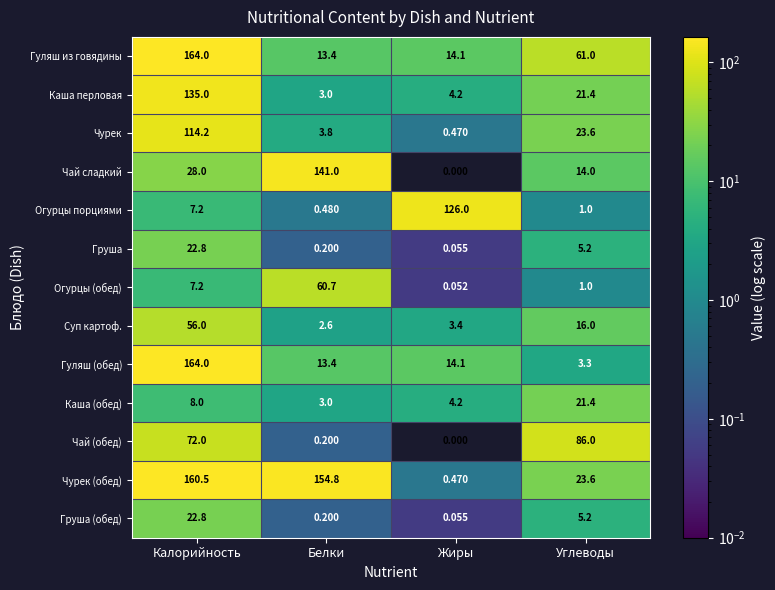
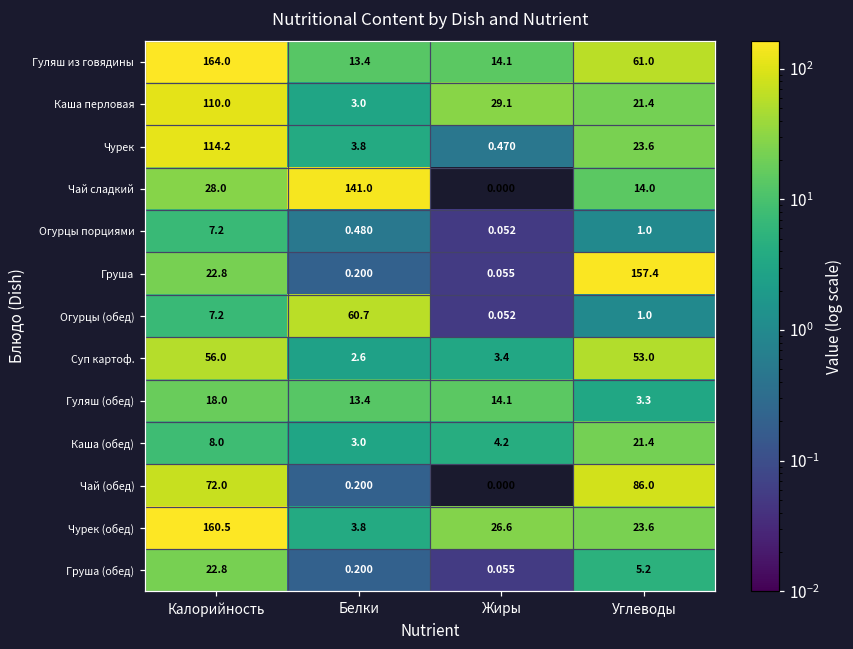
  {
    "Гуляш из говядины": {
      "Калорийность": 164.0,
      "Белки": 13.4,
      "Жиры": 14.1,
      "Углеводы": 61.0
    },
    "Каша перловая": {
-     "Калорийность": 135.0,
+     "Калорийность": 110.0,
      "Белки": 3.0,
-     "Жиры": 4.2,
+     "Жиры": 29.1,
      "Углеводы": 21.4
    },
    "Чурек": {
      "Калорийность": 114.2,
      "Белки": 3.8,
      "Жиры": 0.470,
      "Углеводы": 23.6
    },
    "Чай сладкий": {
      "Калорийность": 28.0,
      "Белки": 141.0,
      "Углеводы": 14.0
    },
    "Огурцы порциями": {
      "Калорийность": 7.2,
      "Белки": 0.480,
-     "Жиры": 126.0,
+     "Жиры": 0.052,
      "Углеводы": 1.0
    },
    "Груша": {
      "Калорийность": 22.8,
      "Белки": 0.200,
      "Жиры": 0.055,
-     "Углеводы": 5.2
+     "Углеводы": 157.4
    },
    "Огурцы (обед)": {
      "Калорийность": 7.2,
      "Белки": 60.7,
      "Жиры": 0.052,
      "Углеводы": 1.0
    },
    "Суп картоф.": {
      "Калорийность": 56.0,
      "Белки": 2.6,
      "Жиры": 3.4,
-     "Углеводы": 16.0
+     "Углеводы": 53.0
    },
    "Гуляш (обед)": {
-     "Калорийность": 164.0,
+     "Калорийность": 18.0,
      "Белки": 13.4,
      "Жиры": 14.1,
      "Углеводы": 3.3
    },
    "Каша (обед)": {
      "Калорийность": 8.0,
      "Белки": 3.0,
      "Жиры": 4.2,
      "Углеводы": 21.4
    },
    "Чай (обед)": {
      "Калорийность": 72.0,
      "Белки": 0.200,
      "Углеводы": 86.0
    },
    "Чурек (обед)": {
      "Калорийность": 160.5,
-     "Белки": 154.8,
-     "Жиры": 0.470,
+     "Белки": 3.8,
+     "Жиры": 26.6,
      "Углеводы": 23.6
    },
    "Груша (обед)": {
      "Калорийность": 22.8,
      "Белки": 0.200,
      "Жиры": 0.055,
      "Углеводы": 5.2
    }
  }
